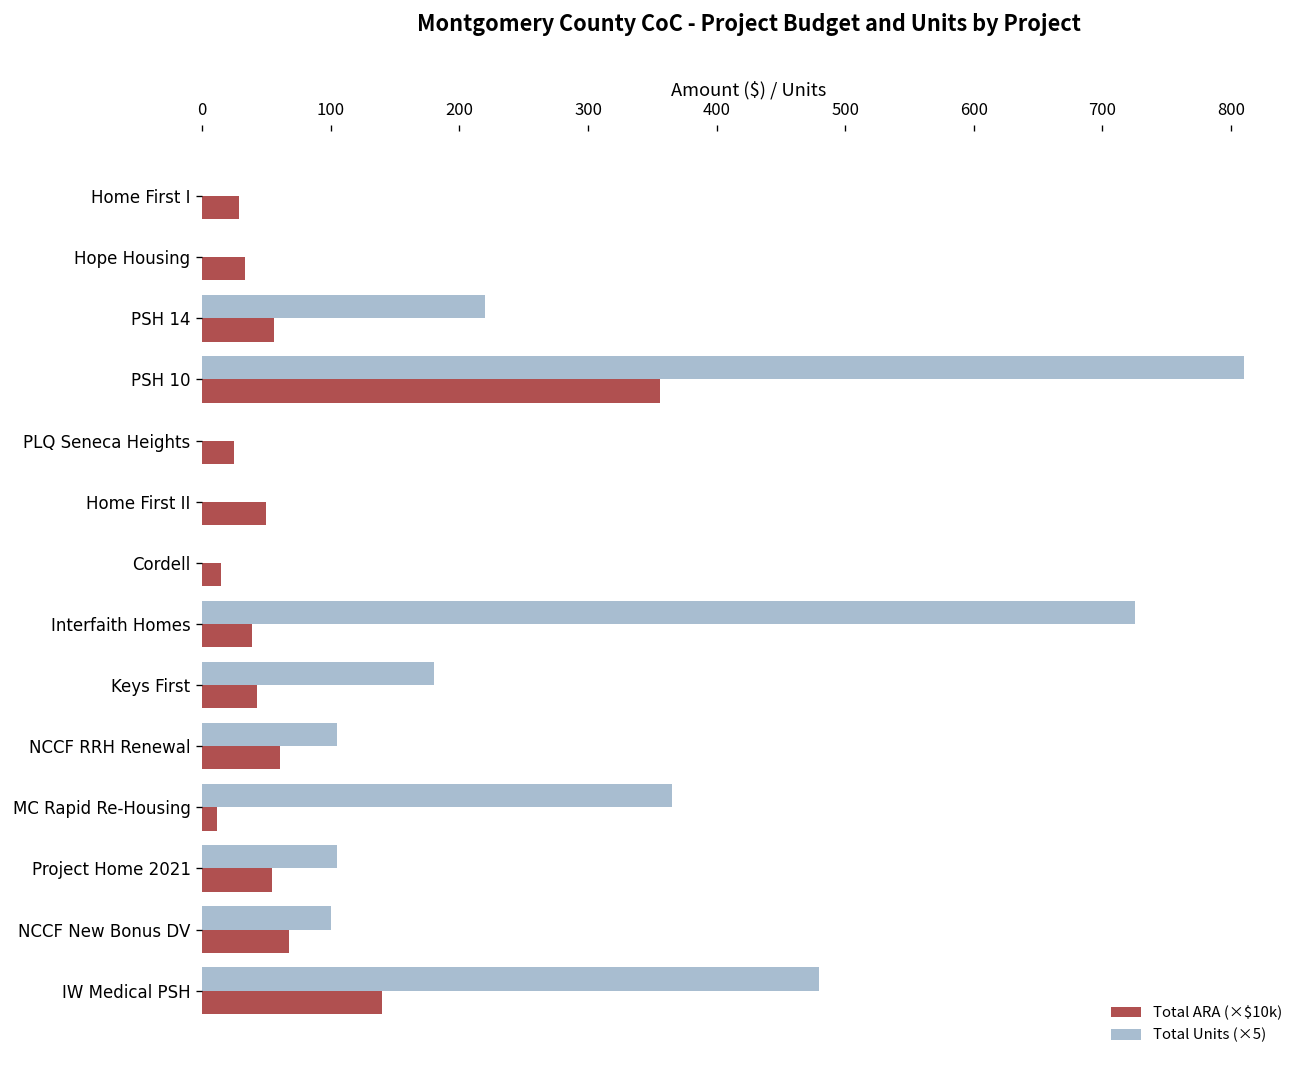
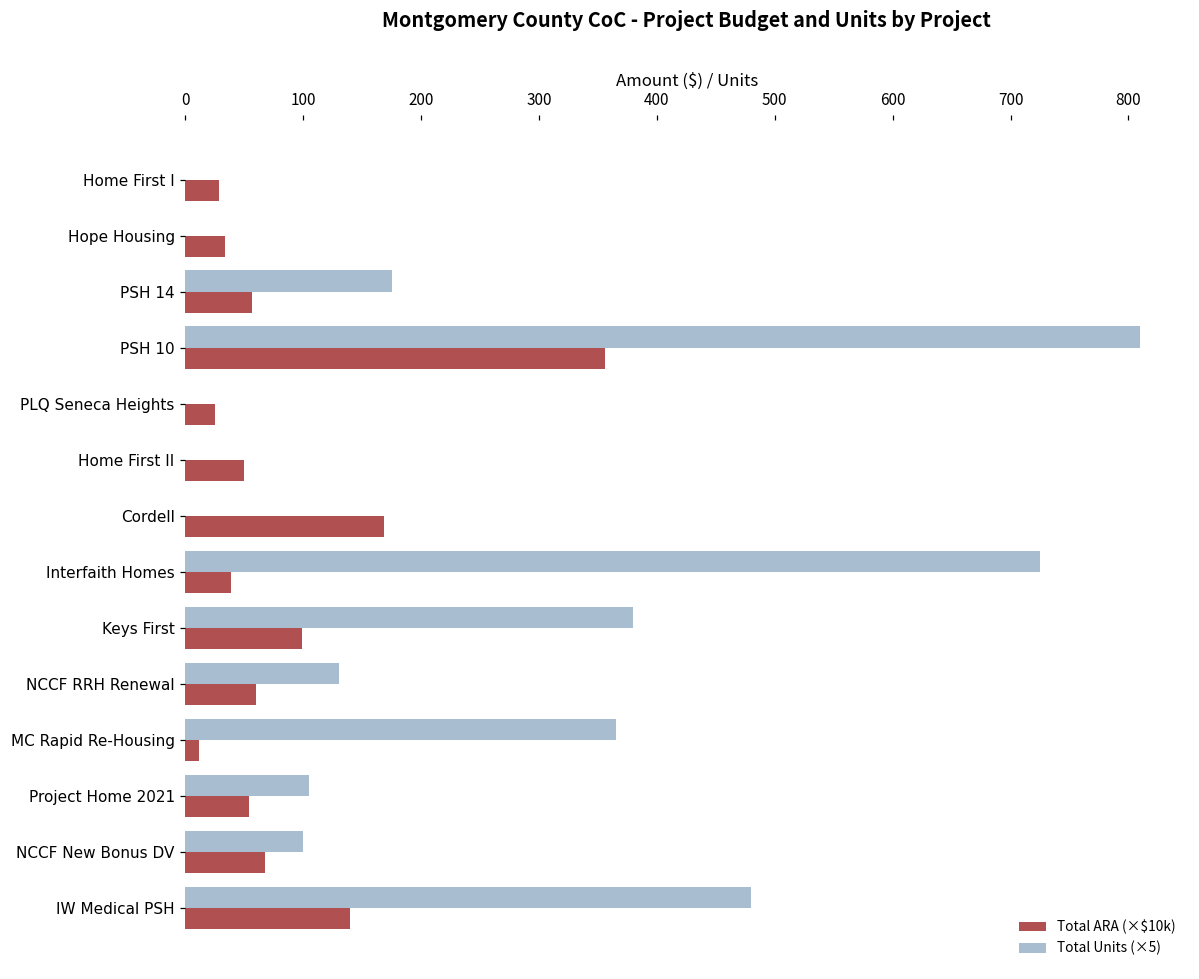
  {
    "Total ARA (×$10k)": {
      "Home First I": 28,
      "Hope Housing": 34,
      "PSH 14": 56,
      "PSH 10": 356,
      "PLQ Seneca Heights": 25,
      "Home First II": 50,
-     "Cordell": 15,
+     "Cordell": 169,
      "Interfaith Homes": 39,
-     "Keys First": 43,
+     "Keys First": 99,
      "NCCF RRH Renewal": 60,
      "MC Rapid Re-Housing": 11,
      "Project Home 2021": 54,
      "NCCF New Bonus DV": 68,
      "IW Medical PSH": 139
    },
    "Total Units (×5)": {
      "Home First I": 0,
      "Hope Housing": 0,
-     "PSH 14": 220,
+     "PSH 14": 175,
      "PSH 10": 810,
      "PLQ Seneca Heights": 0,
      "Home First II": 0,
      "Cordell": 0,
      "Interfaith Homes": 725,
-     "Keys First": 180,
-     "NCCF RRH Renewal": 105,
+     "Keys First": 380,
+     "NCCF RRH Renewal": 130,
      "MC Rapid Re-Housing": 365,
      "Project Home 2021": 105,
      "NCCF New Bonus DV": 100,
      "IW Medical PSH": 480
    }
  }
